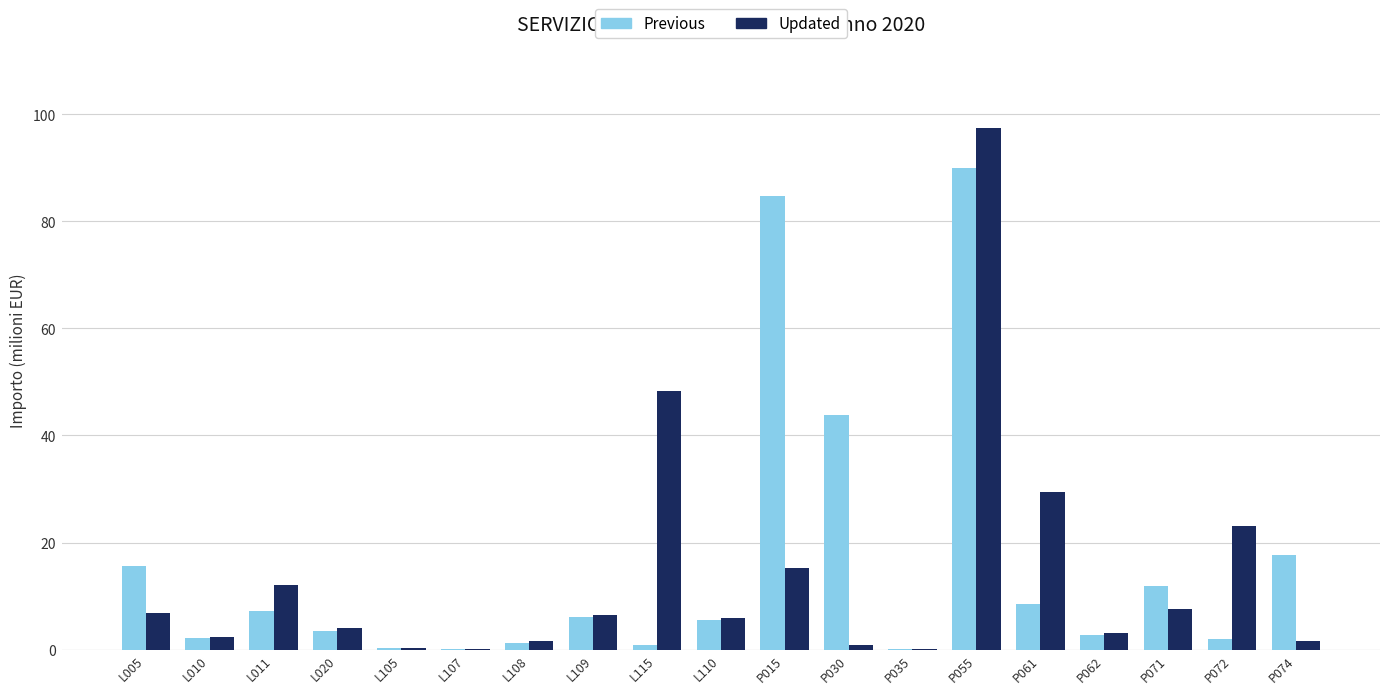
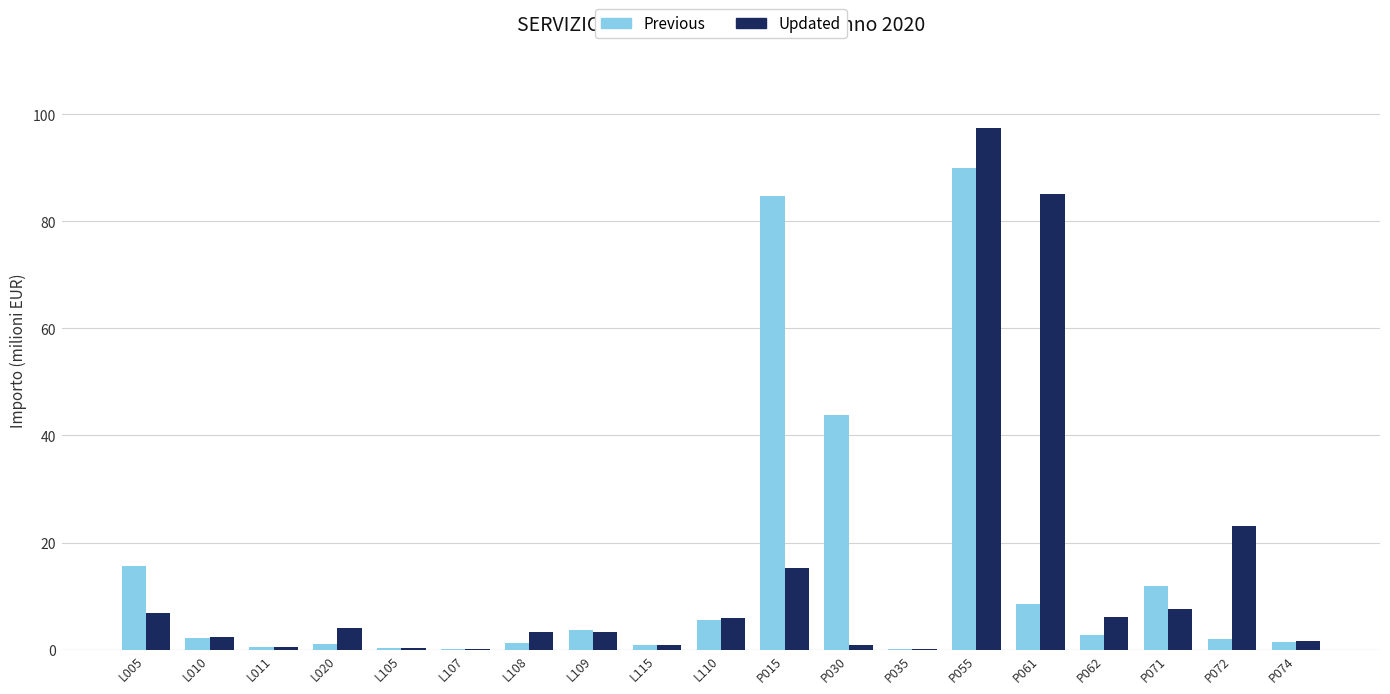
  {
    "Previous": {
      "L005": 16,
      "L010": 2,
-     "L011": 7,
-     "L020": 3,
+     "L011": 1,
+     "L020": 1,
      "L108": 1,
-     "L109": 6,
+     "L109": 4,
      "L115": 1,
      "L110": 6,
      "P015": 85,
      "P030": 44,
      "P055": 90,
      "P061": 8,
      "P062": 3,
      "P071": 12,
      "P072": 2,
-     "P074": 18
+     "P074": 1
    },
    "Updated": {
      "L005": 7,
      "L010": 2,
-     "L011": 12,
+     "L011": 1,
      "L020": 4,
-     "L108": 2,
-     "L109": 6,
-     "L115": 48,
+     "L108": 3,
+     "L109": 3,
+     "L115": 1,
      "L110": 6,
      "P015": 15,
      "P030": 1,
      "P055": 98,
-     "P061": 29,
-     "P062": 3,
+     "P061": 85,
+     "P062": 6,
      "P071": 8,
      "P072": 23,
      "P074": 2
    }
  }
